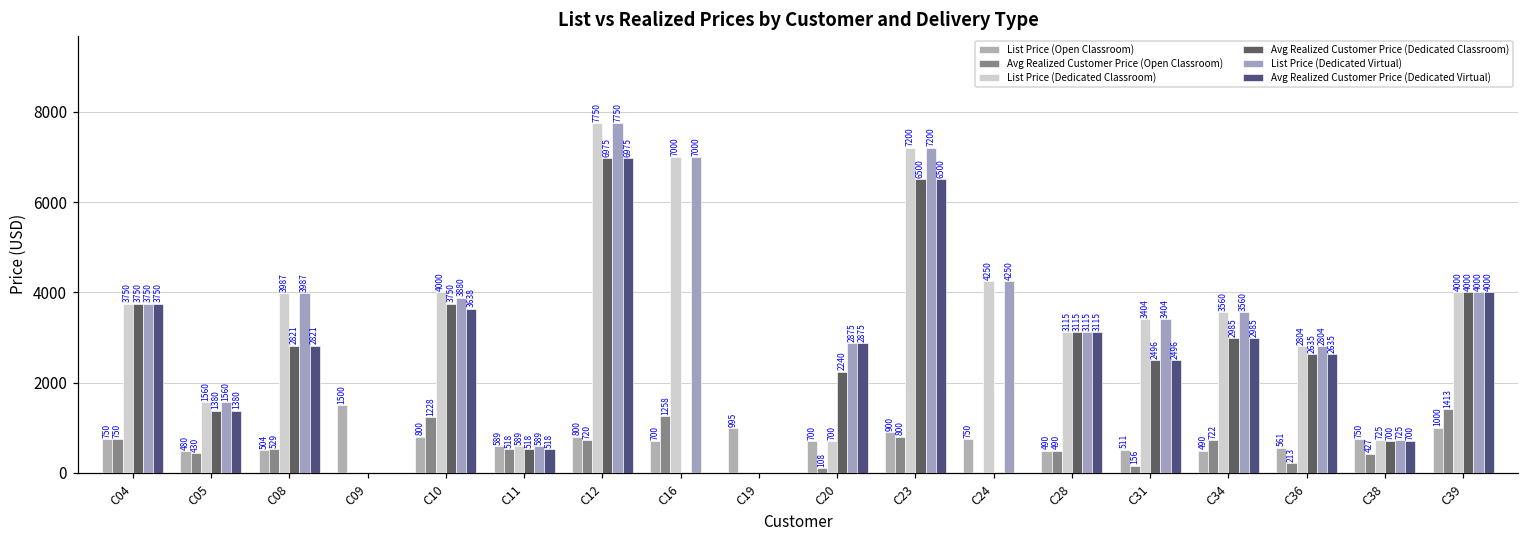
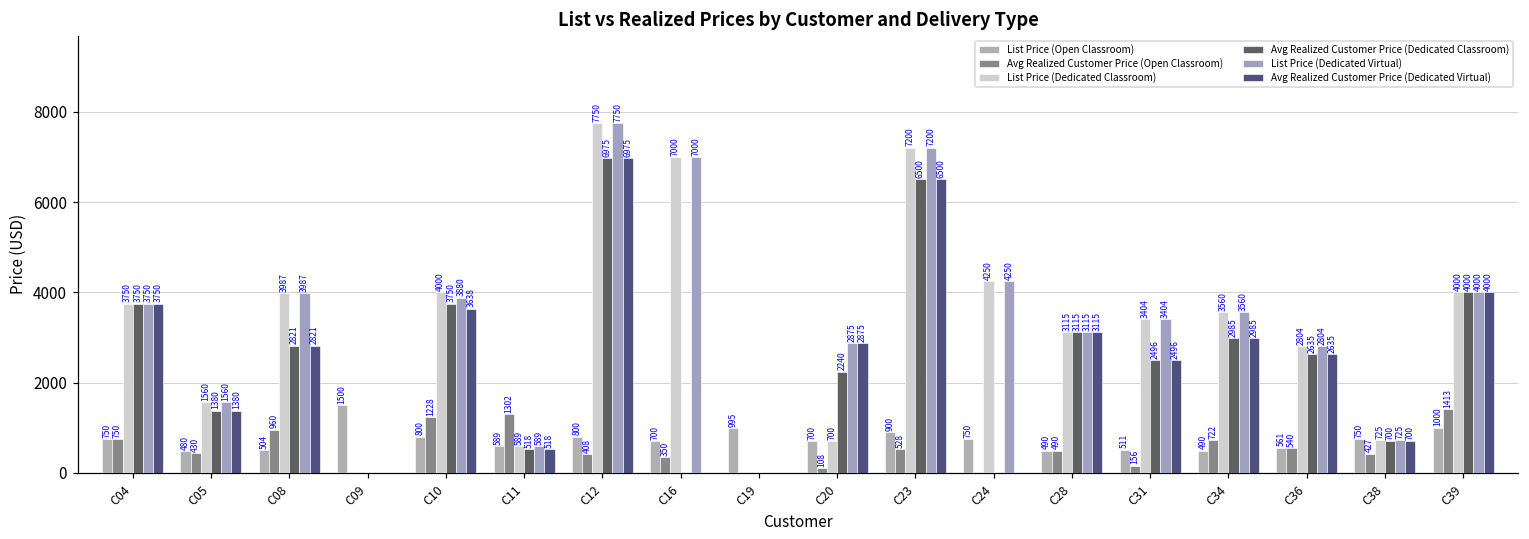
  {
    "Avg Realized Customer Price (Open Classroom)": {
      "C04": 750,
      "C05": 430,
-     "C08": 529,
+     "C08": 960,
      "C10": 1228,
-     "C11": 518,
-     "C12": 720,
-     "C16": 1258,
+     "C11": 1302,
+     "C12": 408,
+     "C16": 350,
      "C20": 108,
-     "C23": 800,
+     "C23": 528,
      "C28": 490,
      "C31": 156,
      "C34": 722,
-     "C36": 213,
+     "C36": 540,
      "C38": 427,
      "C39": 1413
    }
  }
